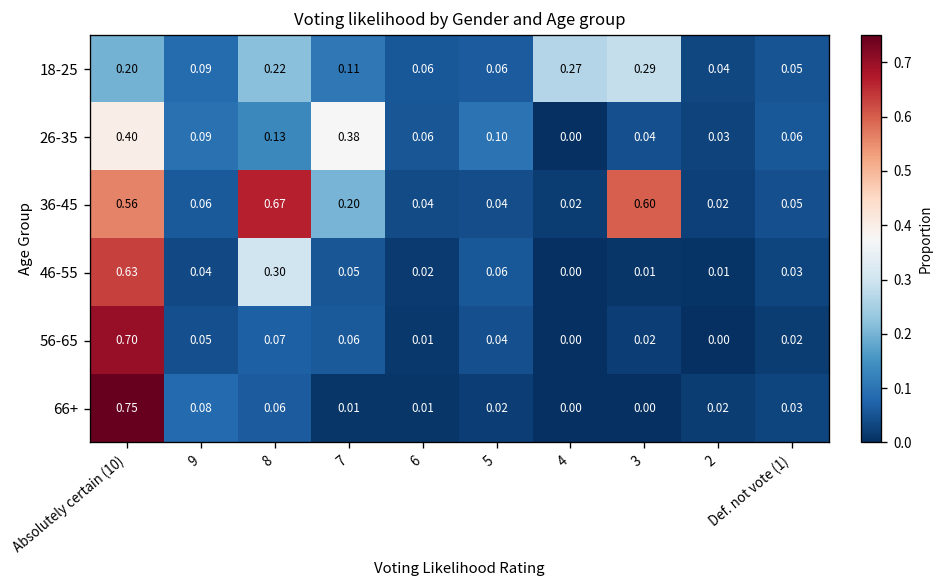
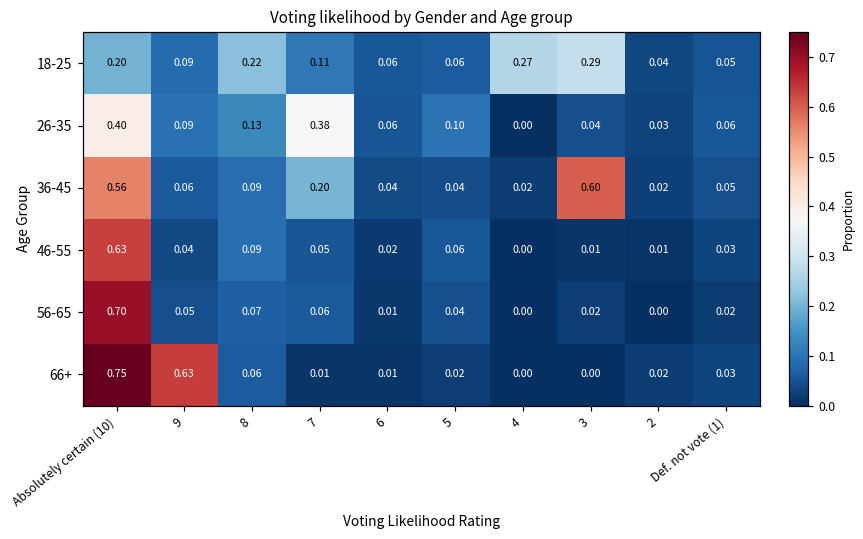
  {
    "18-25": {
      "Absolutely certain (10)": 0.20,
      "9": 0.09,
      "8": 0.22,
      "7": 0.11,
      "6": 0.06,
      "5": 0.06,
      "4": 0.27,
      "3": 0.29,
      "2": 0.04,
      "Def. not vote (1)": 0.05
    },
    "26-35": {
      "Absolutely certain (10)": 0.40,
      "9": 0.09,
      "8": 0.13,
      "7": 0.38,
      "6": 0.06,
      "5": 0.10,
      "4": 0.00,
      "3": 0.04,
      "2": 0.03,
      "Def. not vote (1)": 0.06
    },
    "36-45": {
      "Absolutely certain (10)": 0.56,
      "9": 0.06,
-     "8": 0.67,
+     "8": 0.09,
      "7": 0.20,
      "6": 0.04,
      "5": 0.04,
      "4": 0.02,
      "3": 0.60,
      "2": 0.02,
      "Def. not vote (1)": 0.05
    },
    "46-55": {
      "Absolutely certain (10)": 0.63,
      "9": 0.04,
-     "8": 0.30,
+     "8": 0.09,
      "7": 0.05,
      "6": 0.02,
      "5": 0.06,
      "4": 0.00,
      "3": 0.01,
      "2": 0.01,
      "Def. not vote (1)": 0.03
    },
    "56-65": {
      "Absolutely certain (10)": 0.70,
      "9": 0.05,
      "8": 0.07,
      "7": 0.06,
      "6": 0.01,
      "5": 0.04,
      "4": 0.00,
      "3": 0.02,
      "2": 0.00,
      "Def. not vote (1)": 0.02
    },
    "66+": {
      "Absolutely certain (10)": 0.75,
-     "9": 0.08,
+     "9": 0.63,
      "8": 0.06,
      "7": 0.01,
      "6": 0.01,
      "5": 0.02,
      "4": 0.00,
      "3": 0.00,
      "2": 0.02,
      "Def. not vote (1)": 0.03
    }
  }
